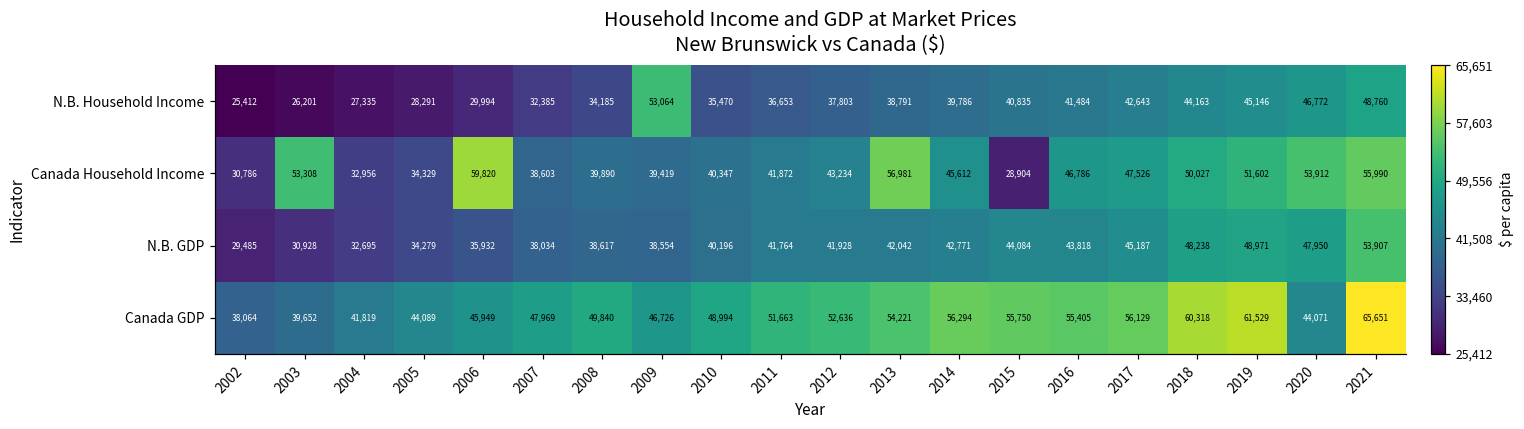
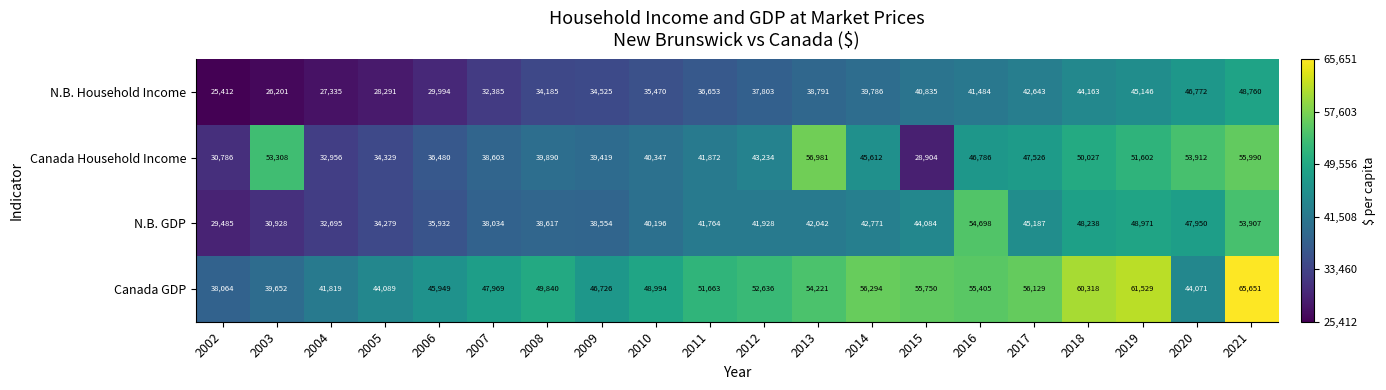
  {
    "N.B. Household Income": {
      "2002": "25,412",
      "2003": "26,201",
      "2004": "27,335",
      "2005": "28,291",
      "2006": "29,994",
      "2007": "32,385",
      "2008": "34,185",
-     "2009": "53,064",
+     "2009": "34,525",
      "2010": "35,470",
      "2011": "36,653",
      "2012": "37,803",
      "2013": "38,791",
      "2014": "39,786",
      "2015": "40,835",
      "2016": "41,484",
      "2017": "42,643",
      "2018": "44,163",
      "2019": "45,146",
      "2020": "46,772",
      "2021": "48,760"
    },
    "Canada Household Income": {
      "2002": "30,786",
      "2003": "53,308",
      "2004": "32,956",
      "2005": "34,329",
-     "2006": "59,820",
+     "2006": "36,480",
      "2007": "38,603",
      "2008": "39,890",
      "2009": "39,419",
      "2010": "40,347",
      "2011": "41,872",
      "2012": "43,234",
      "2013": "56,981",
      "2014": "45,612",
      "2015": "28,904",
      "2016": "46,786",
      "2017": "47,526",
      "2018": "50,027",
      "2019": "51,602",
      "2020": "53,912",
      "2021": "55,990"
    },
    "N.B. GDP": {
      "2002": "29,485",
      "2003": "30,928",
      "2004": "32,695",
      "2005": "34,279",
      "2006": "35,932",
      "2007": "38,034",
      "2008": "38,617",
      "2009": "38,554",
      "2010": "40,196",
      "2011": "41,764",
      "2012": "41,928",
      "2013": "42,042",
      "2014": "42,771",
      "2015": "44,084",
-     "2016": "43,818",
+     "2016": "54,698",
      "2017": "45,187",
      "2018": "48,238",
      "2019": "48,971",
      "2020": "47,950",
      "2021": "53,907"
    },
    "Canada GDP": {
      "2002": "38,064",
      "2003": "39,652",
      "2004": "41,819",
      "2005": "44,089",
      "2006": "45,949",
      "2007": "47,969",
      "2008": "49,840",
      "2009": "46,726",
      "2010": "48,994",
      "2011": "51,663",
      "2012": "52,636",
      "2013": "54,221",
      "2014": "56,294",
      "2015": "55,750",
      "2016": "55,405",
      "2017": "56,129",
      "2018": "60,318",
      "2019": "61,529",
      "2020": "44,071",
      "2021": "65,651"
    }
  }
